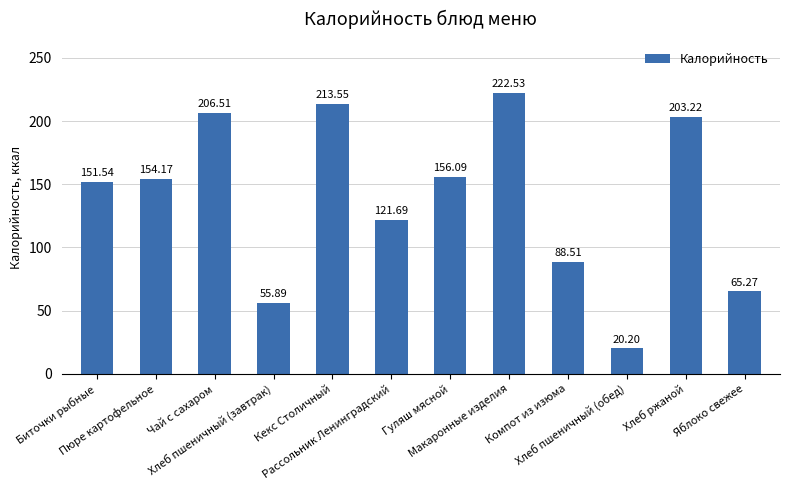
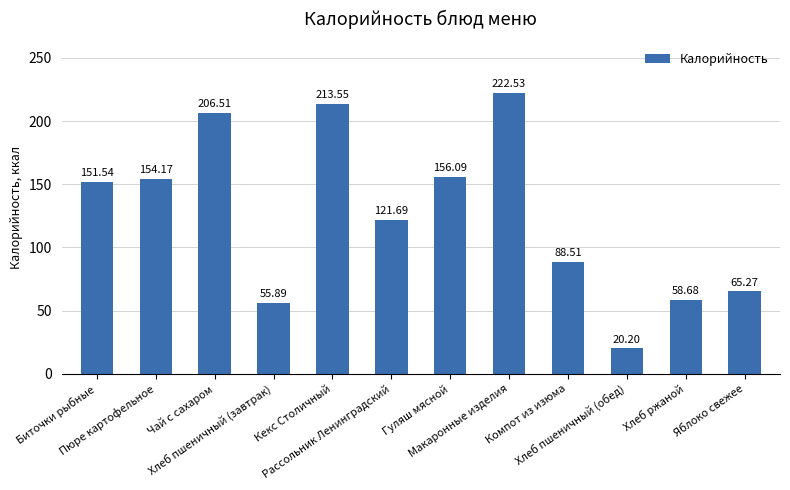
  {
    "Биточки рыбные": 151.54,
    "Пюре картофельное": 154.17,
    "Чай с сахаром": 206.51,
    "Хлеб пшеничный (завтрак)": 55.89,
    "Кекс Столичный": 213.55,
    "Рассольник Ленинградский": 121.69,
    "Гуляш мясной": 156.09,
    "Макаронные изделия": 222.53,
    "Компот из изюма": 88.51,
    "Хлеб пшеничный (обед)": 20.20,
-   "Хлеб ржаной": 203.22,
+   "Хлеб ржаной": 58.68,
    "Яблоко свежее": 65.27
  }
